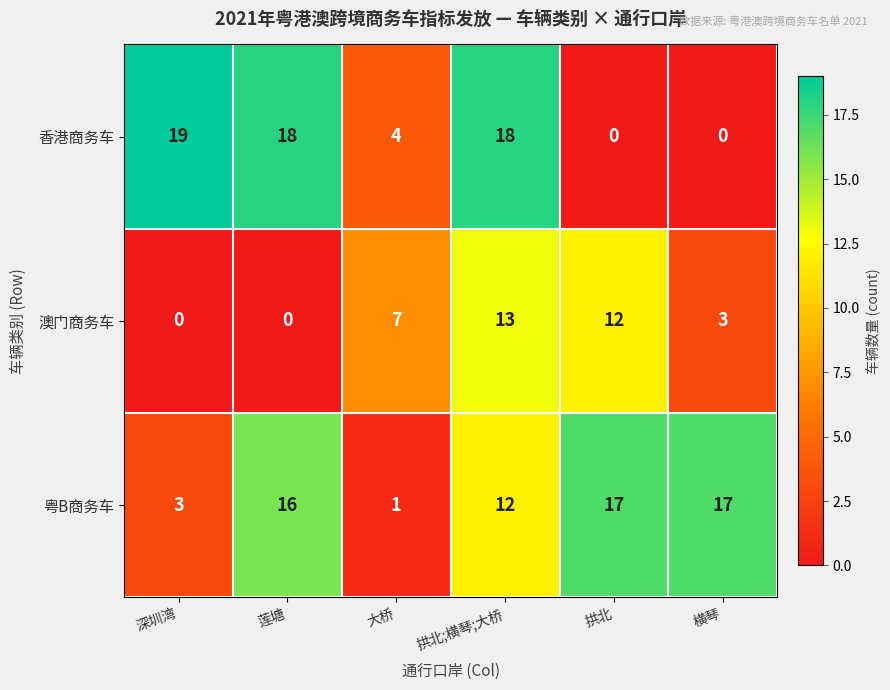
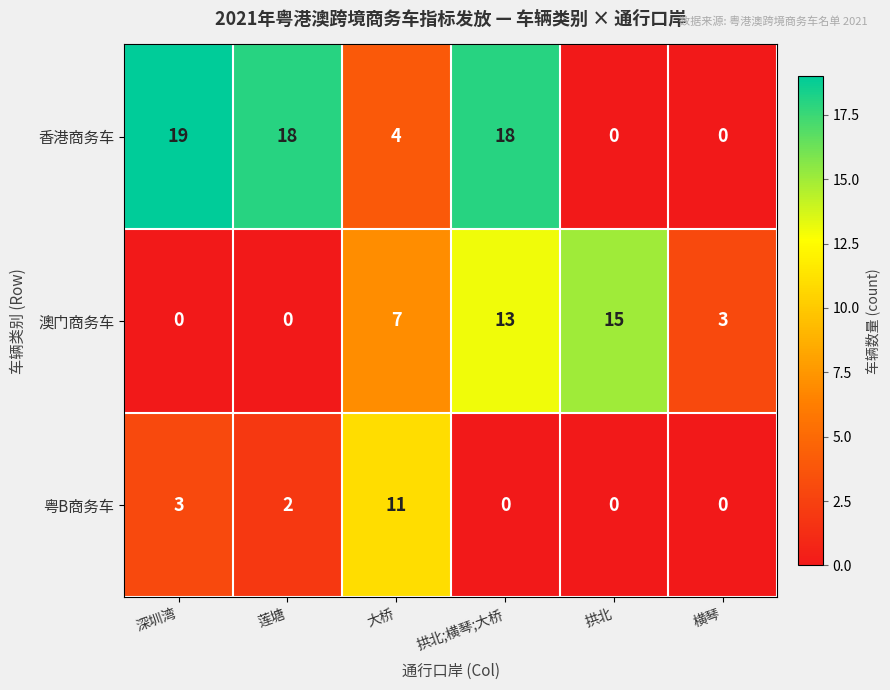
  {
    "香港商务车": {
      "深圳湾": 19,
      "莲塘": 18,
      "大桥": 4,
      "拱北;横琴;大桥": 18,
      "拱北": 0,
      "横琴": 0
    },
    "澳门商务车": {
      "深圳湾": 0,
      "莲塘": 0,
      "大桥": 7,
      "拱北;横琴;大桥": 13,
-     "拱北": 12,
+     "拱北": 15,
      "横琴": 3
    },
    "粤B商务车": {
      "深圳湾": 3,
-     "莲塘": 16,
-     "大桥": 1,
-     "拱北;横琴;大桥": 12,
-     "拱北": 17,
-     "横琴": 17
+     "莲塘": 2,
+     "大桥": 11,
+     "拱北;横琴;大桥": 0,
+     "拱北": 0,
+     "横琴": 0
    }
  }
